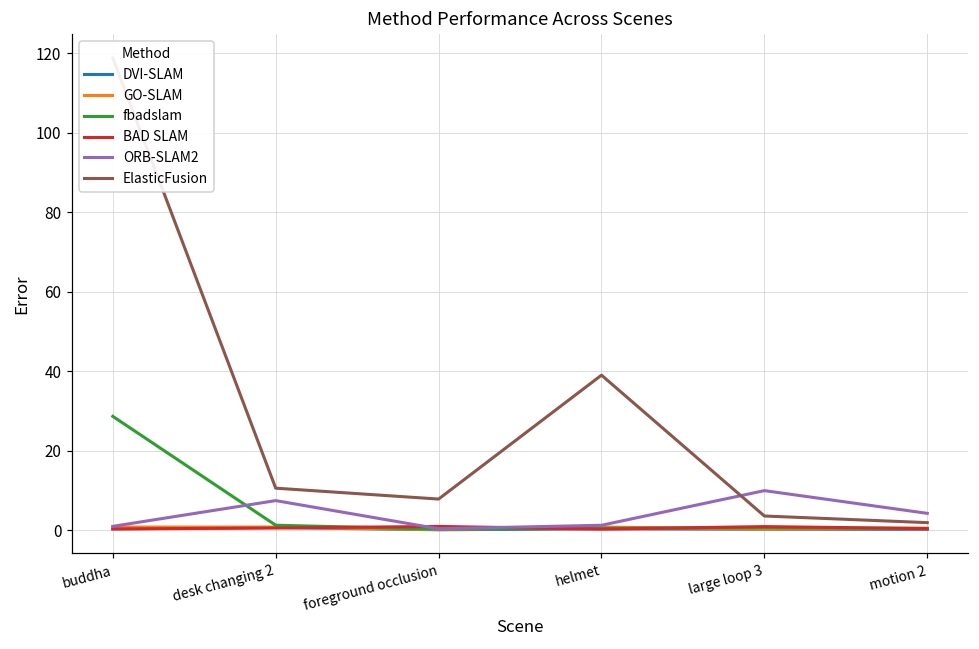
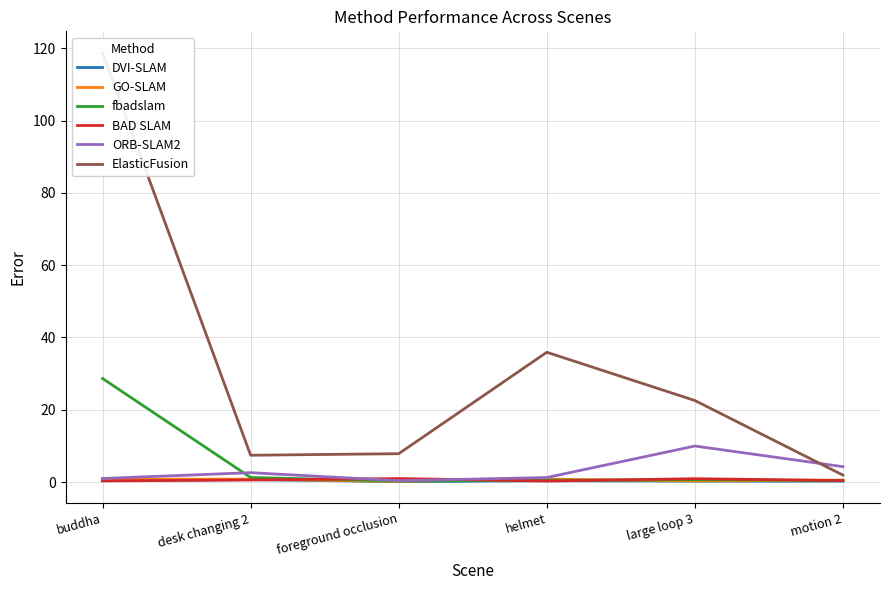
  {
    "fbadslam": {
      "buddha": 29
    },
    "ORB-SLAM2": {
-     "desk changing 2": 7,
+     "desk changing 2": 3,
      "large loop 3": 10,
      "motion 2": 4
    },
    "ElasticFusion": {
-     "desk changing 2": 11,
+     "desk changing 2": 7,
      "foreground occlusion": 8,
-     "helmet": 39,
-     "large loop 3": 4,
+     "helmet": 36,
+     "large loop 3": 23,
      "motion 2": 2
    }
  }
